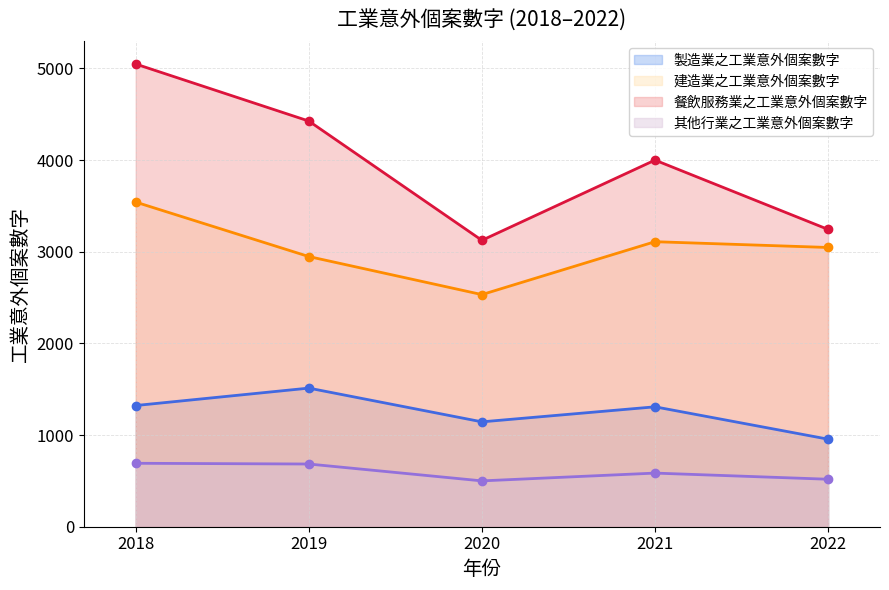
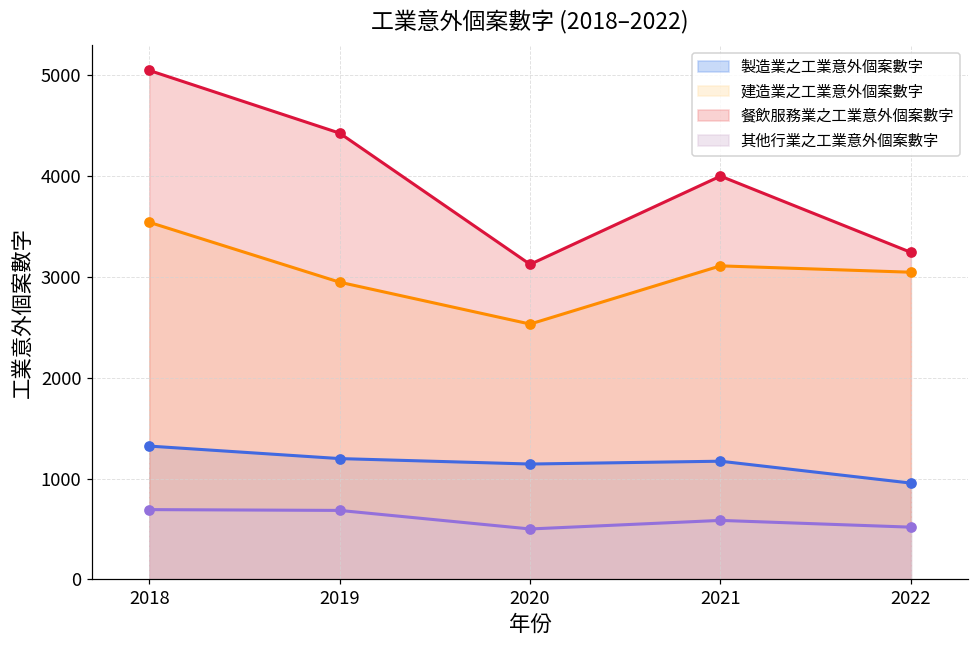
  {
    "製造業之工業意外個案數字": {
      "2018": 1300,
-     "2019": 1500,
+     "2019": 1200,
      "2020": 1100,
-     "2021": 1300,
+     "2021": 1200,
      "2022": 1000
    }
  }
